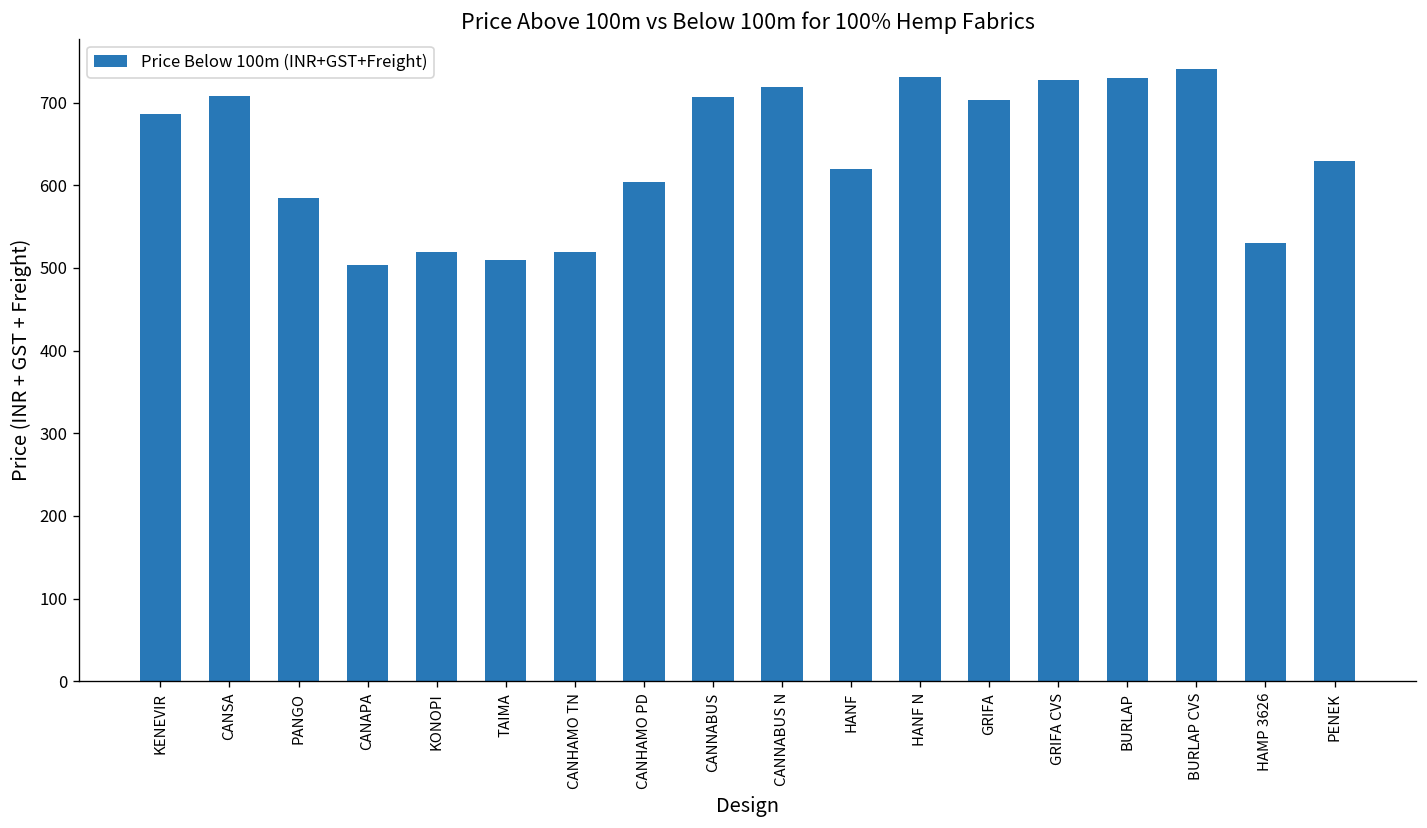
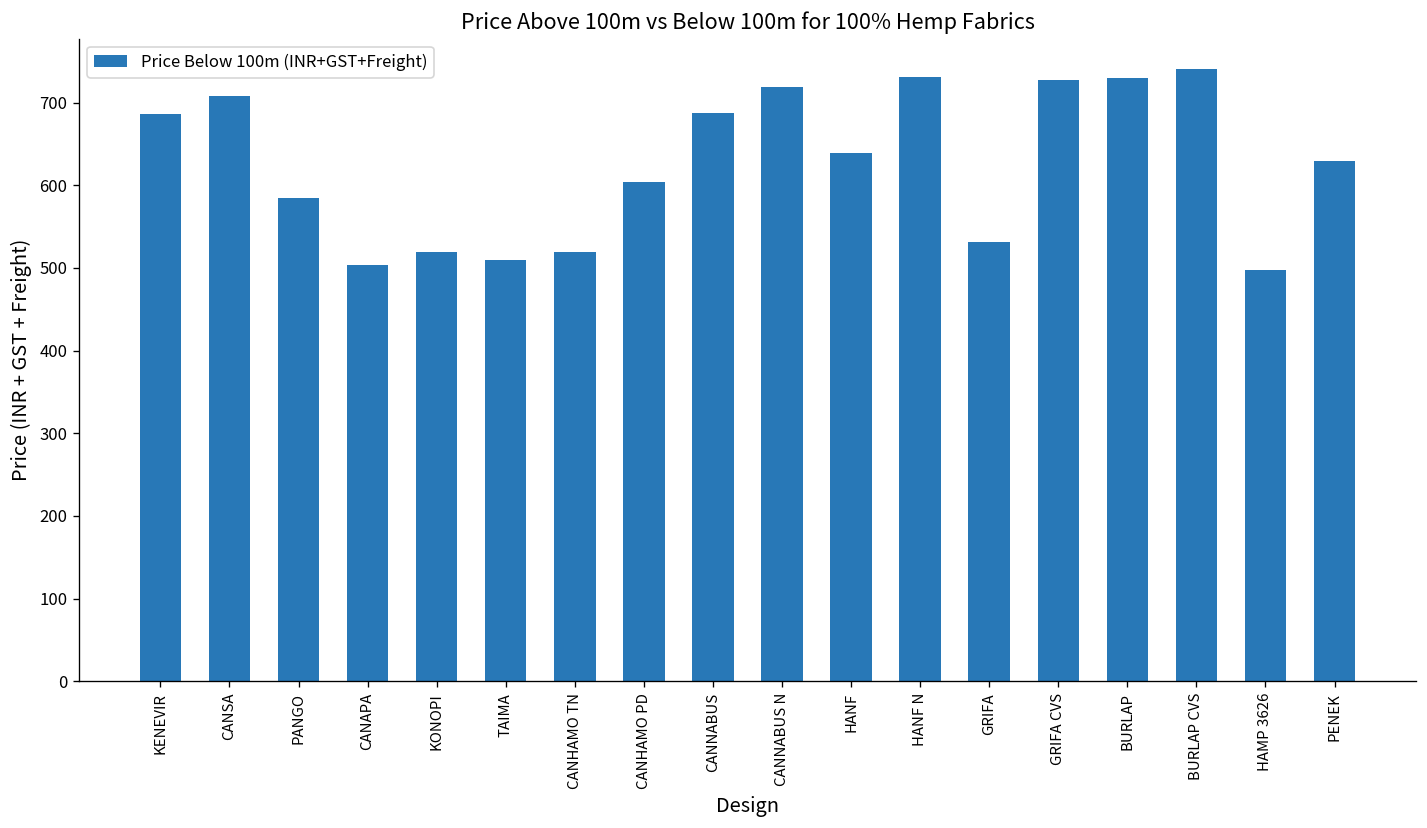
  {
    "KENEVIR": 690,
    "CANSA": 710,
    "PANGO": 580,
    "CANAPA": 500,
    "KONOPI": 520,
    "TAIMA": 510,
    "CANHAMO TN": 520,
    "CANHAMO PD": 600,
-   "CANNABUS": 710,
+   "CANNABUS": 690,
    "CANNABUS N": 720,
-   "HANF": 620,
+   "HANF": 640,
    "HANF N": 730,
-   "GRIFA": 700,
+   "GRIFA": 530,
    "GRIFA CVS": 730,
    "BURLAP": 730,
    "BURLAP CVS": 740,
-   "HAMP 3626": 530,
+   "HAMP 3626": 500,
    "PENEK": 630
  }
